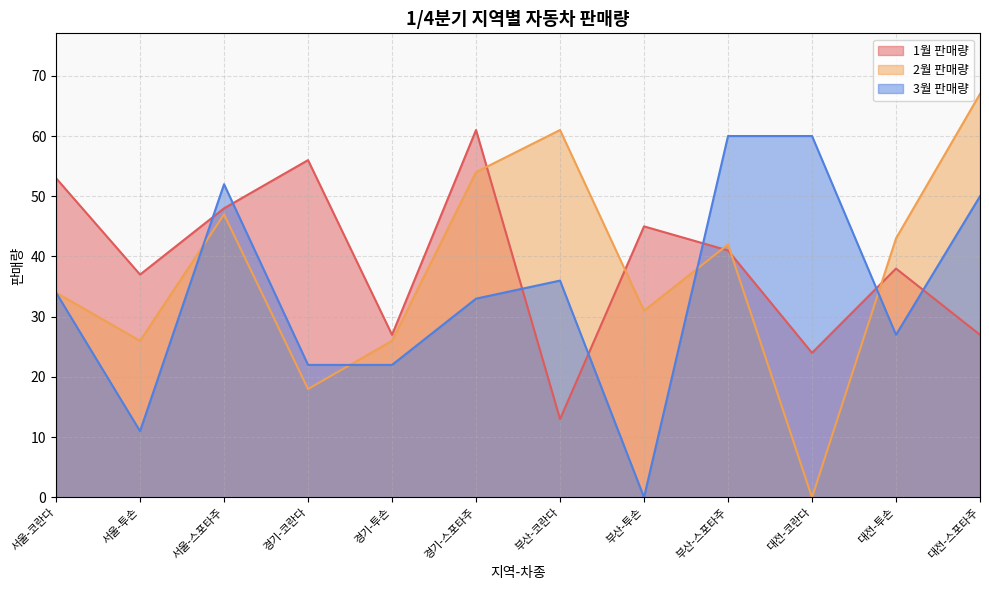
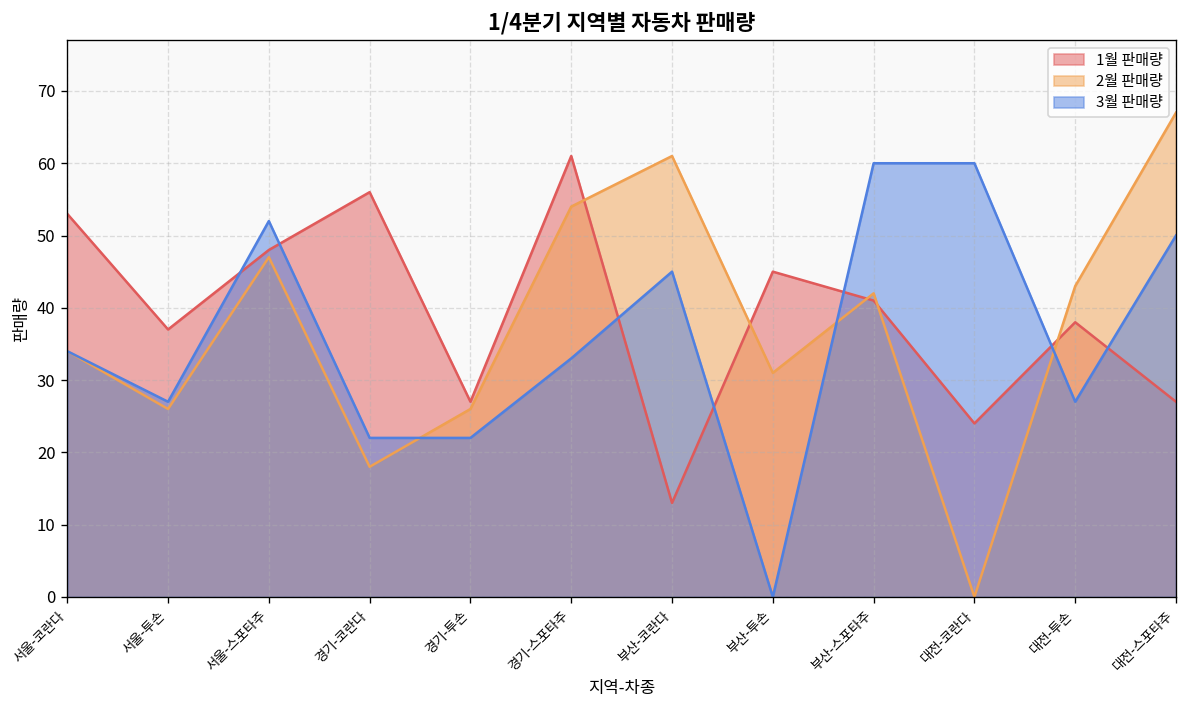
  {
    "3월 판매량": {
-     "서울-투손": 11,
+     "서울-투손": 27,
      "서울-스포타주": 52,
      "경기-코란다": 22,
      "경기-투손": 22,
      "경기-스포타주": 33,
-     "부산-코란다": 36,
+     "부산-코란다": 45,
      "부산-투손": 0,
      "부산-스포타주": 60,
      "대전-코란다": 60,
      "대전-투손": 27,
      "대전-스포타주": 50
    }
  }
